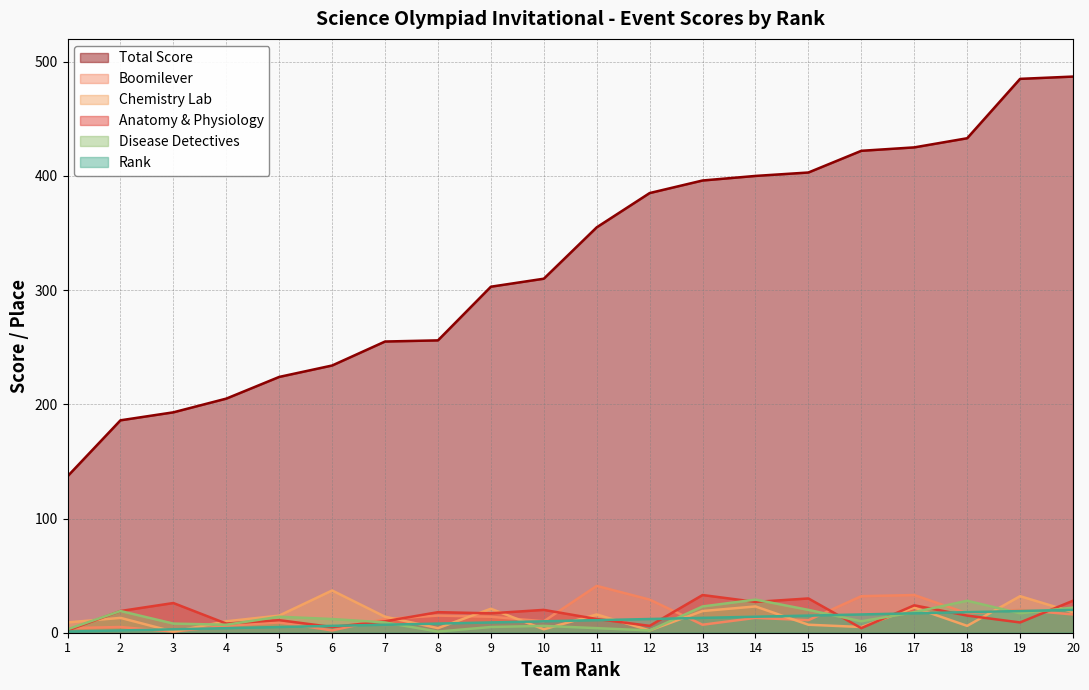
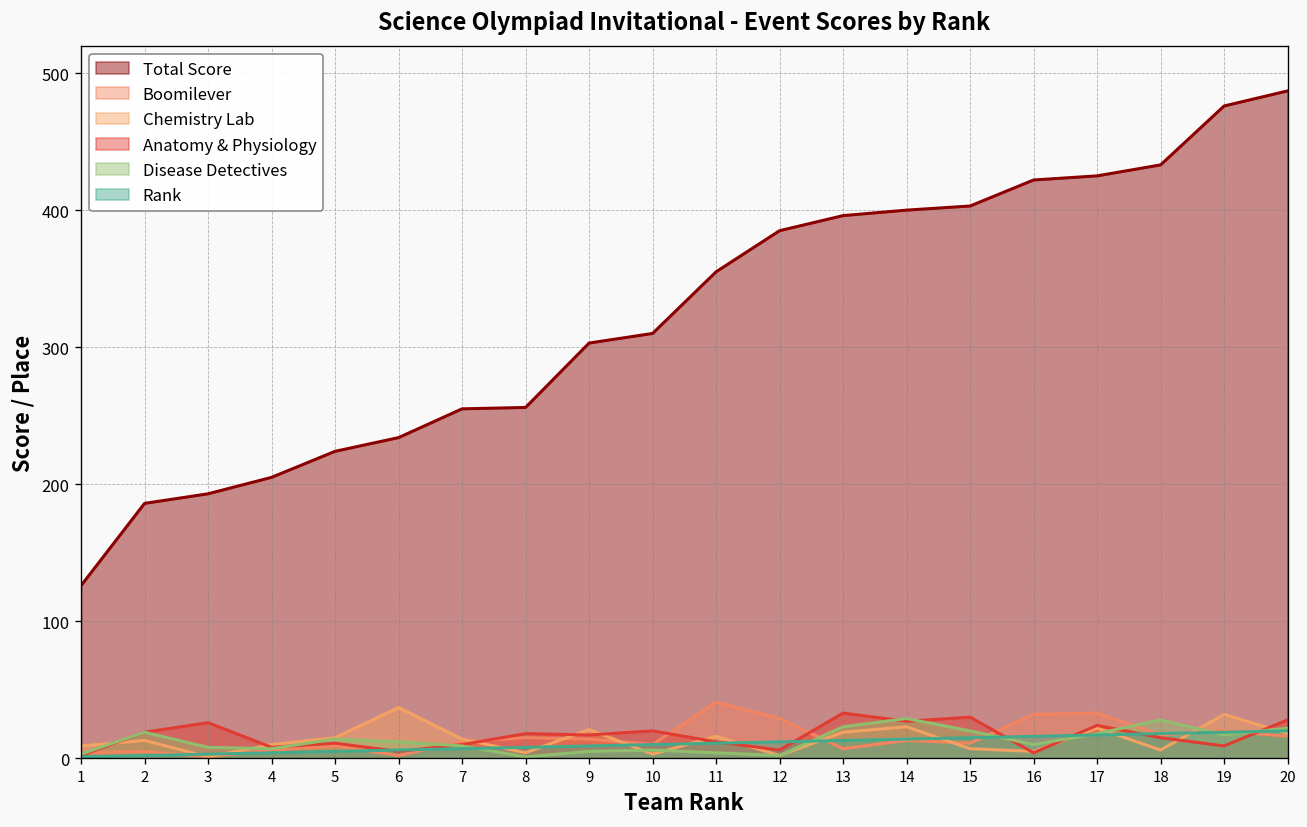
  {
    "Total Score": {
-     "1": 137,
+     "1": 126,
      "2": 186,
      "3": 193,
      "4": 205,
      "5": 224,
      "6": 234,
      "7": 255,
      "8": 256,
      "9": 303,
      "10": 310,
      "11": 355,
      "12": 385,
      "13": 396,
      "14": 400,
      "15": 403,
      "16": 422,
      "17": 425,
      "18": 433,
-     "19": 485,
+     "19": 476,
      "20": 487
    }
  }
